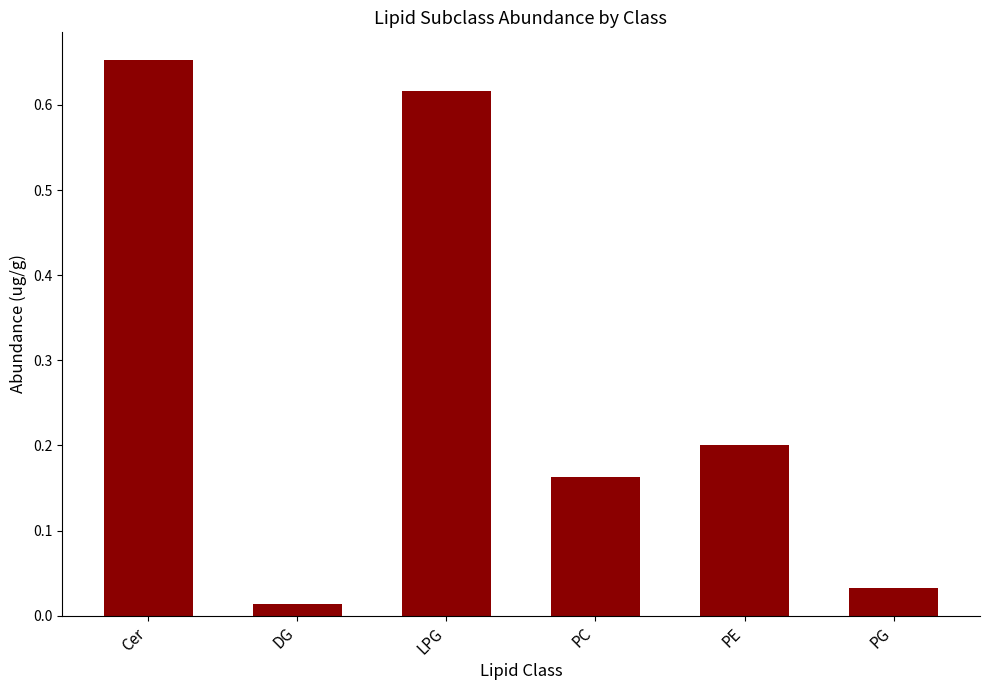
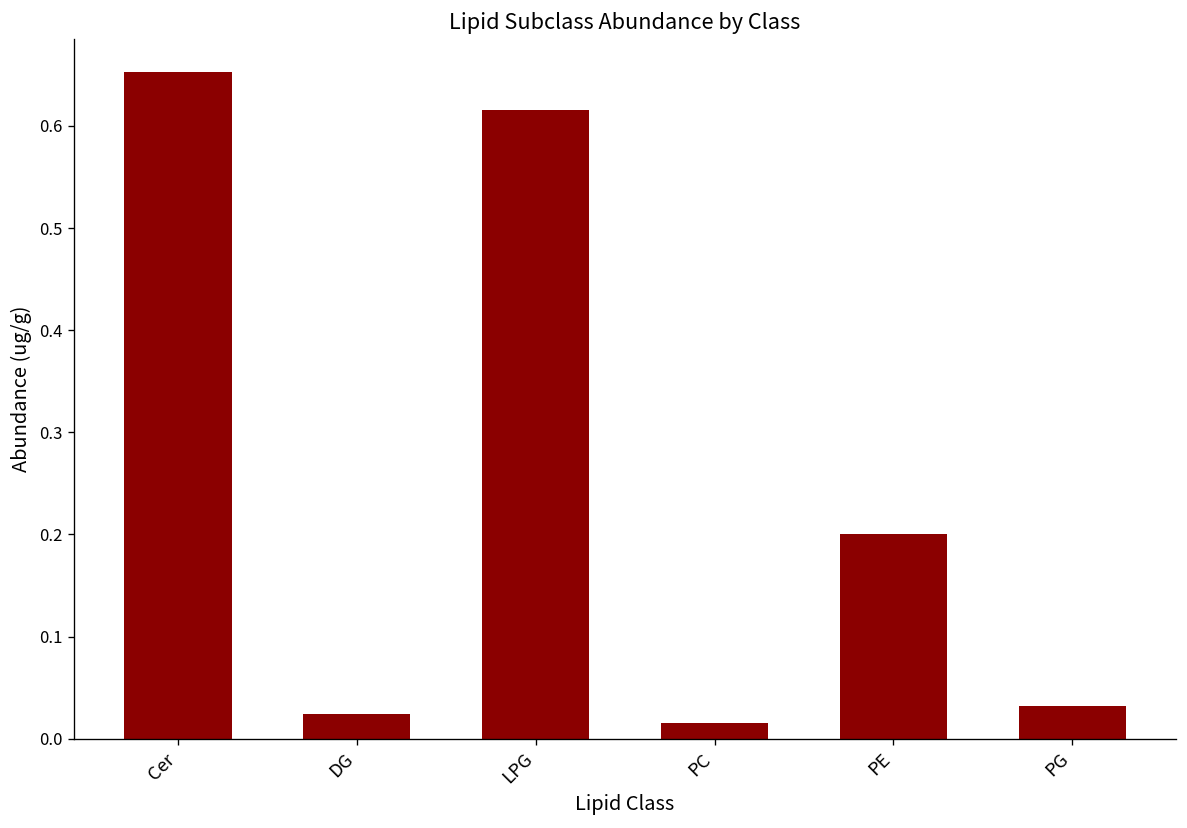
  {
    "Cer": 0.65,
-   "DG": 0.01,
+   "DG": 0.02,
    "LPG": 0.62,
-   "PC": 0.16,
+   "PC": 0.02,
    "PE": 0.20,
    "PG": 0.03
  }
